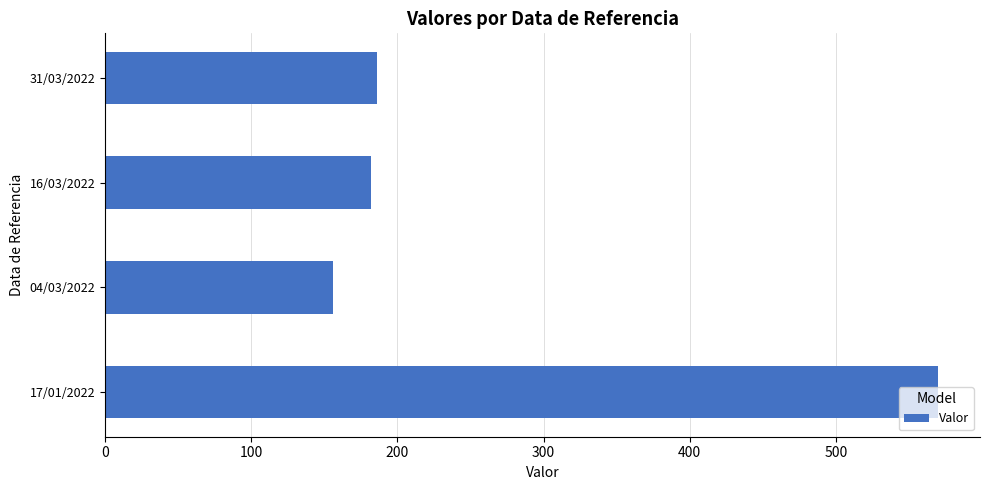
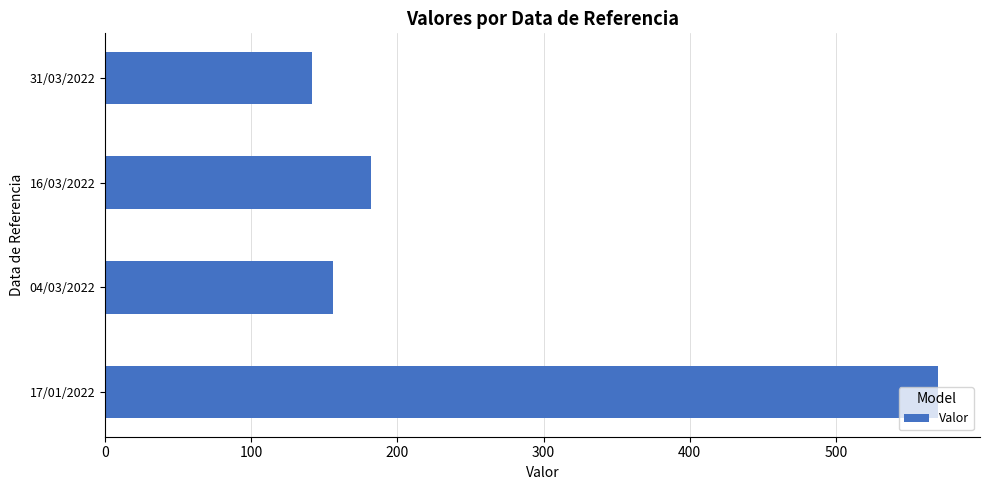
  {
-   "31/03/2022": 186,
+   "31/03/2022": 142,
    "16/03/2022": 182,
    "04/03/2022": 156
  }
